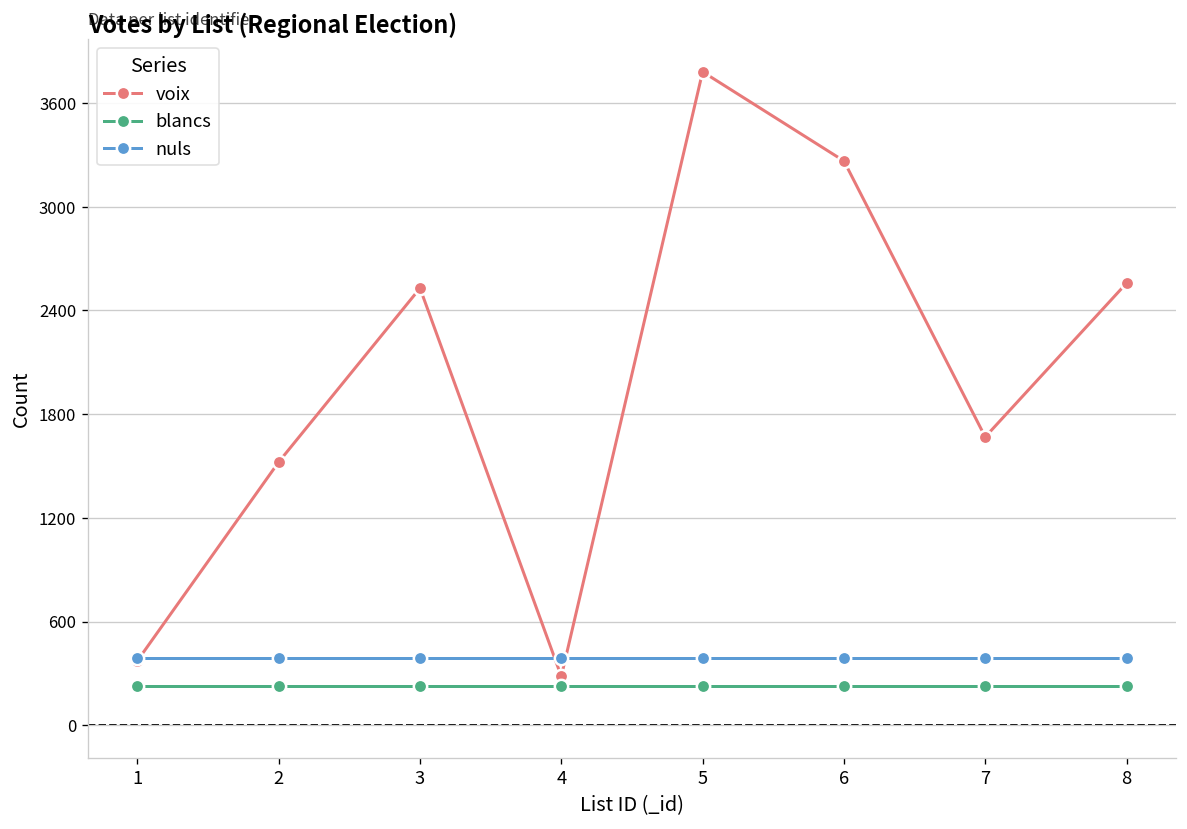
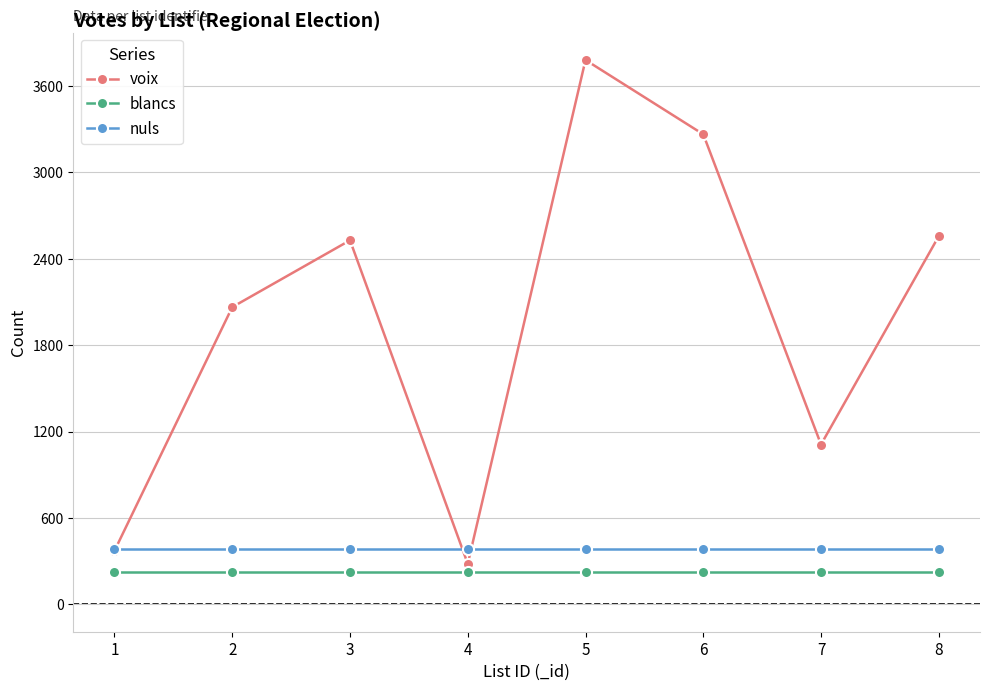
  {
    "voix": {
-     "2": 1520,
+     "2": 2070,
      "3": 2530,
      "4": 280,
      "5": 3780,
      "6": 3270,
-     "7": 1670,
+     "7": 1110,
      "8": 2560
    },
    "blancs": {
      "1": 220,
      "2": 220,
      "3": 220,
      "4": 220,
      "5": 220,
      "6": 220,
      "7": 220,
      "8": 220
    },
    "nuls": {
      "2": 390,
      "3": 390,
      "4": 390,
      "5": 390,
      "6": 390,
      "7": 390,
      "8": 390
    }
  }
